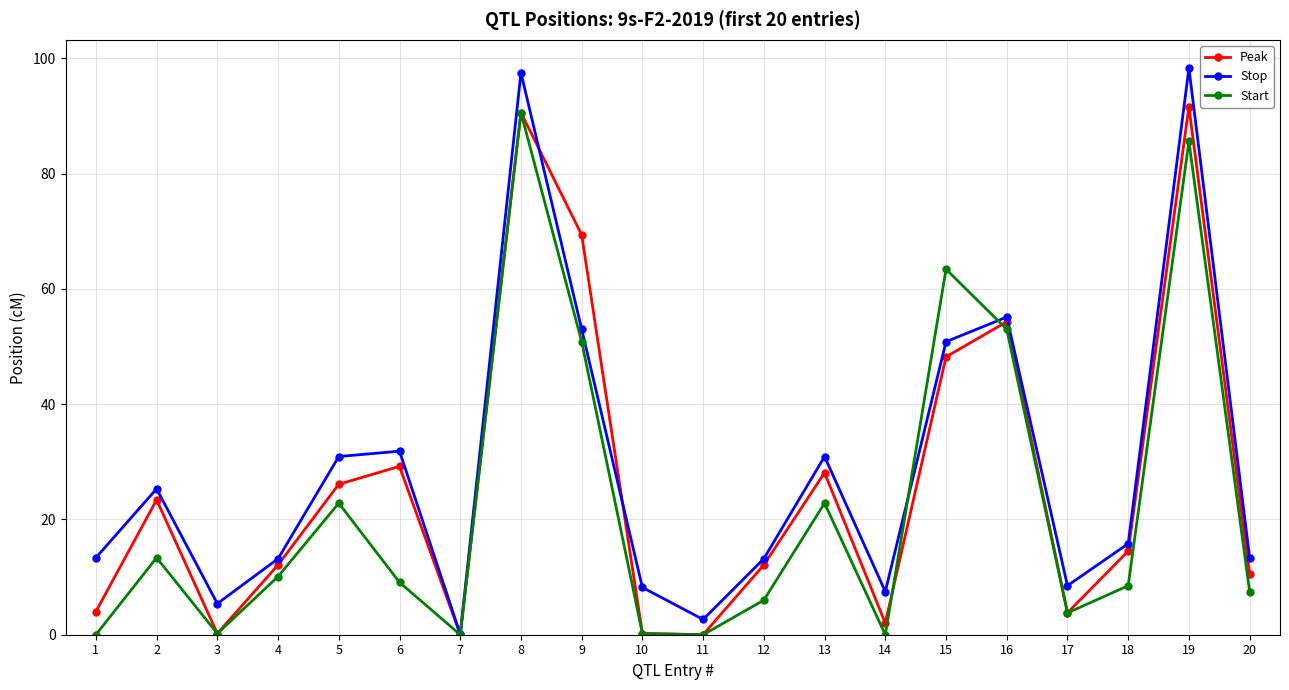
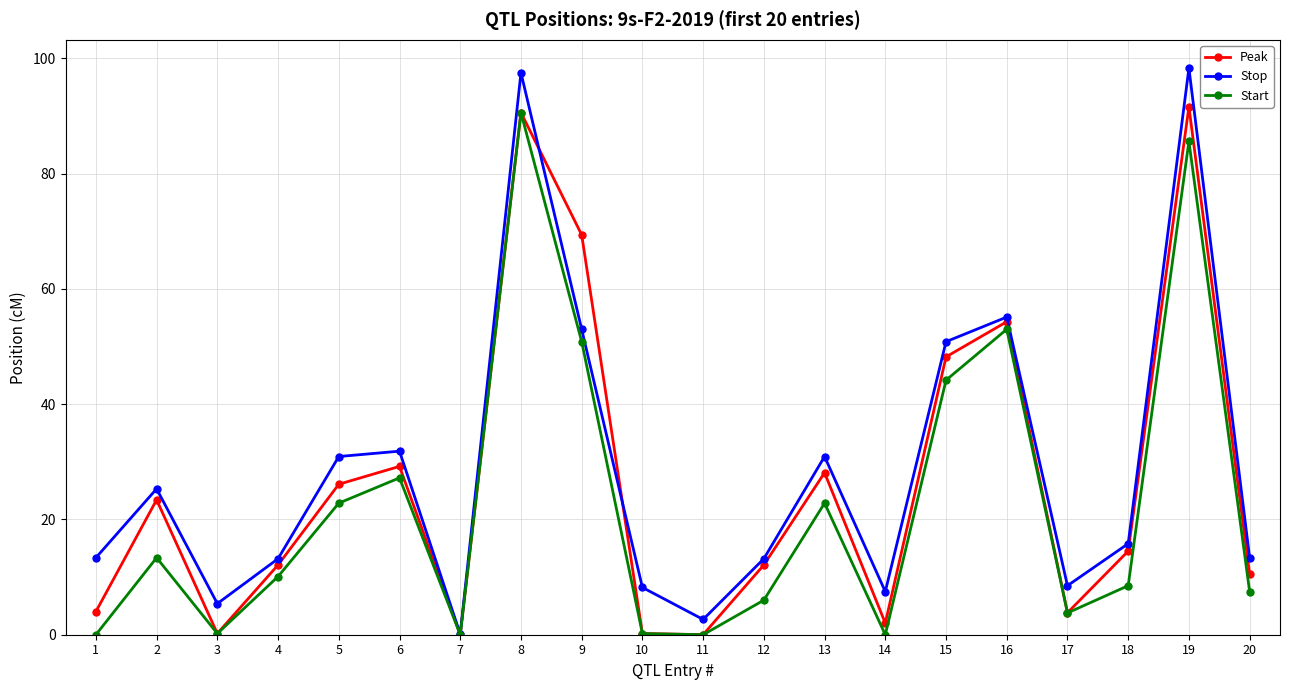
  {
    "Peak": {
      "1": 4,
      "2": 23,
      "4": 12,
      "5": 26,
      "6": 29,
      "9": 69,
      "12": 12,
      "13": 28,
      "14": 2,
      "15": 48,
      "16": 54,
      "18": 15,
      "19": 92,
      "20": 11
    },
    "Stop": {
      "1": 13,
      "2": 25,
      "3": 5,
      "4": 13,
      "5": 31,
      "6": 32,
      "8": 98,
      "9": 53,
      "10": 8,
      "11": 3,
      "12": 13,
      "13": 31,
      "14": 7,
      "15": 51,
      "16": 55,
      "17": 9,
      "18": 16,
      "19": 98,
      "20": 13
    },
    "Start": {
      "1": 0,
      "2": 13,
      "4": 10,
      "5": 23,
-     "6": 9,
+     "6": 27,
      "9": 51,
      "12": 6,
      "13": 23,
      "14": 0,
-     "15": 63,
+     "15": 44,
      "16": 53,
      "18": 9,
      "19": 86,
      "20": 7
    }
  }
